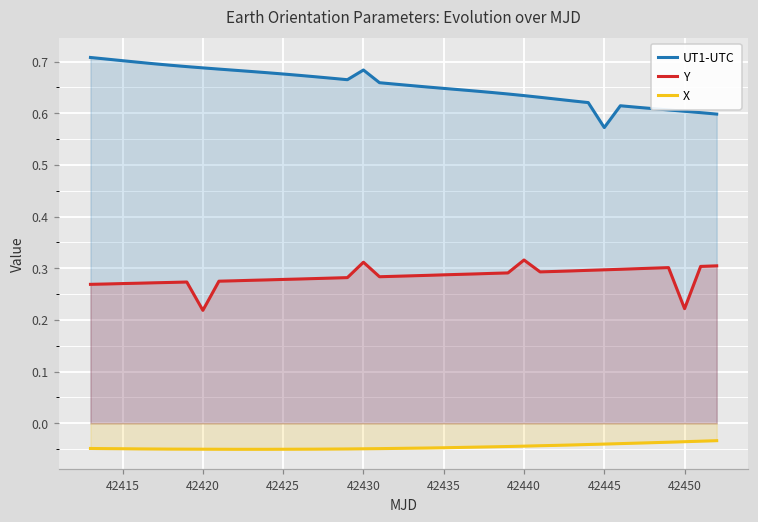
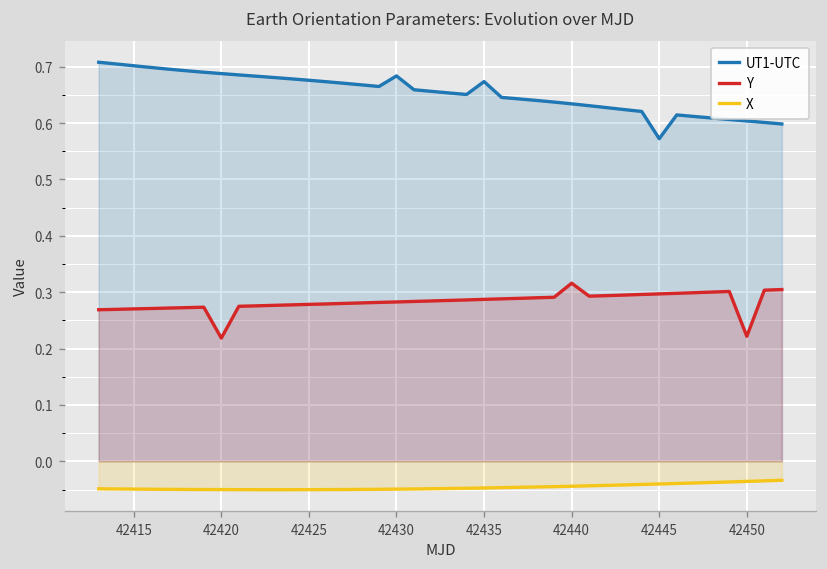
  {
    "UT1-UTC": {
      "42415": 0.70,
      "42420": 0.69,
      "42425": 0.68,
      "42430": 0.68,
-     "42435": 0.65,
+     "42435": 0.67,
      "42440": 0.63,
      "42445": 0.57,
      "42450": 0.60
    },
    "Y": {
      "42415": 0.27,
      "42420": 0.22,
      "42425": 0.28,
-     "42430": 0.31,
+     "42430": 0.28,
      "42435": 0.29,
      "42440": 0.32,
      "42445": 0.30,
      "42450": 0.22
    }
  }
